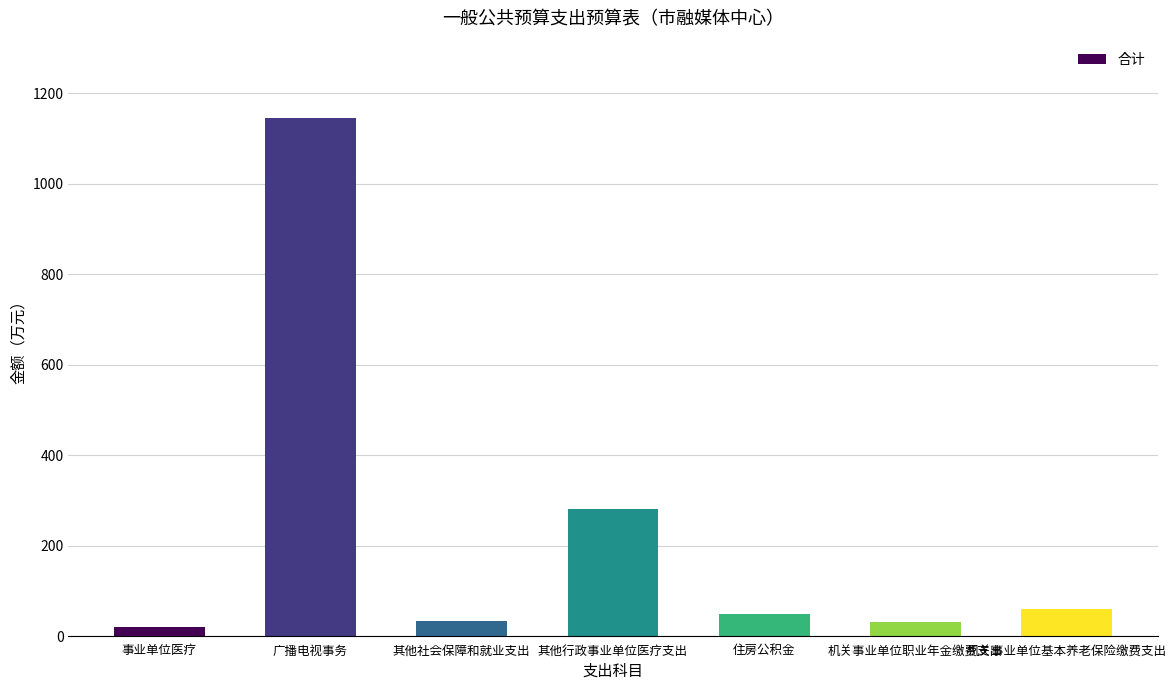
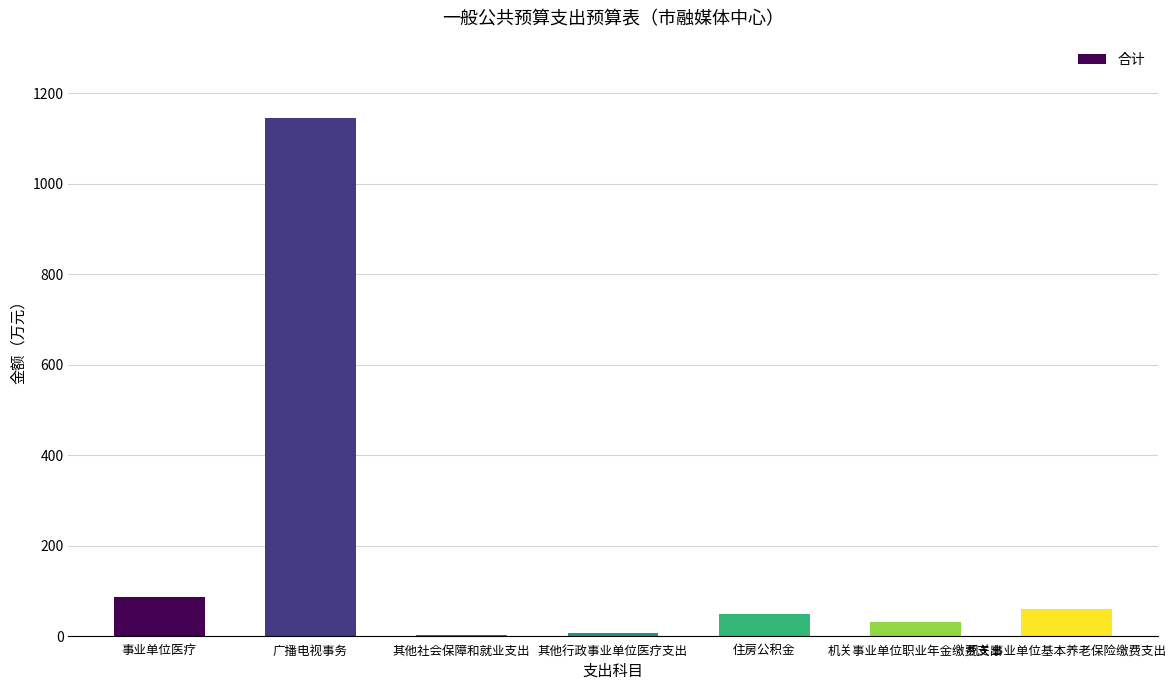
  {
-   "事业单位医疗": 20,
+   "事业单位医疗": 90,
    "广播电视事务": 1140,
-   "其他社会保障和就业支出": 30,
-   "其他行政事业单位医疗支出": 280,
+   "其他社会保障和就业支出": 0,
+   "其他行政事业单位医疗支出": 10,
    "住房公积金": 50
  }
